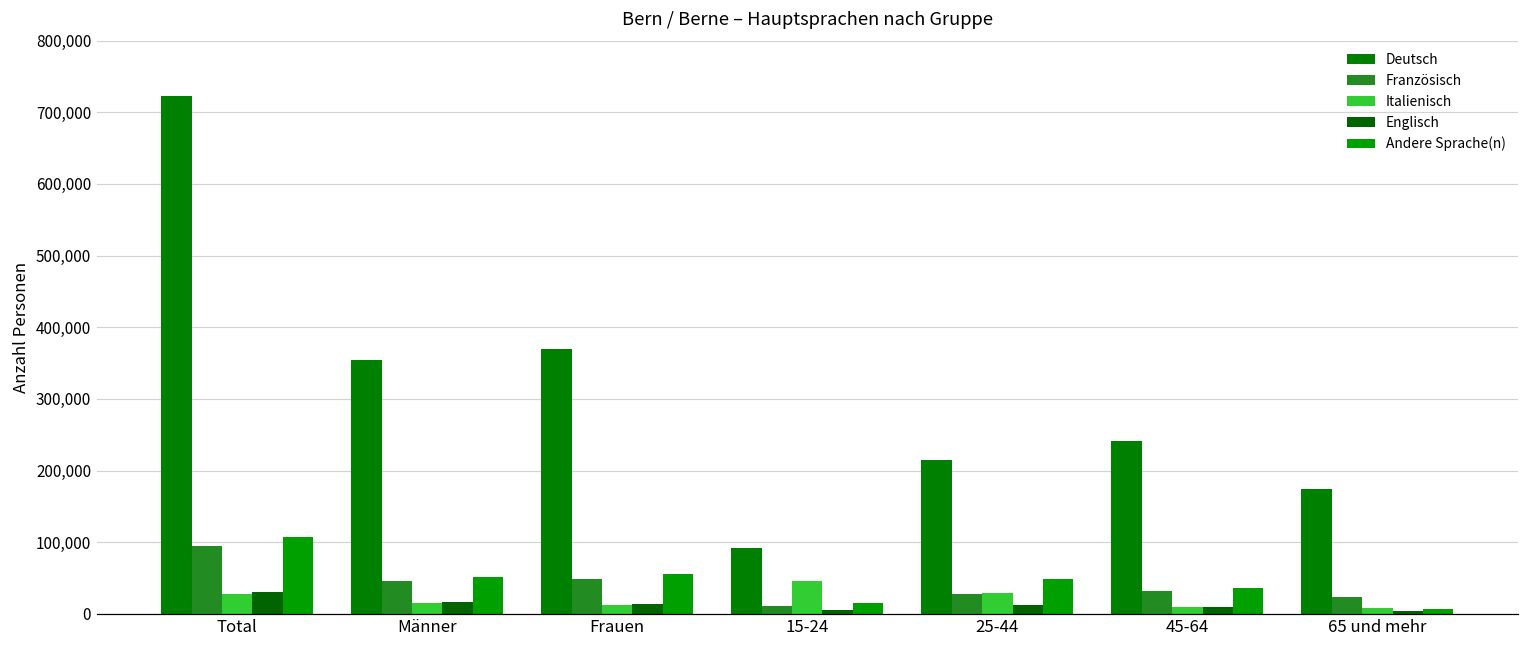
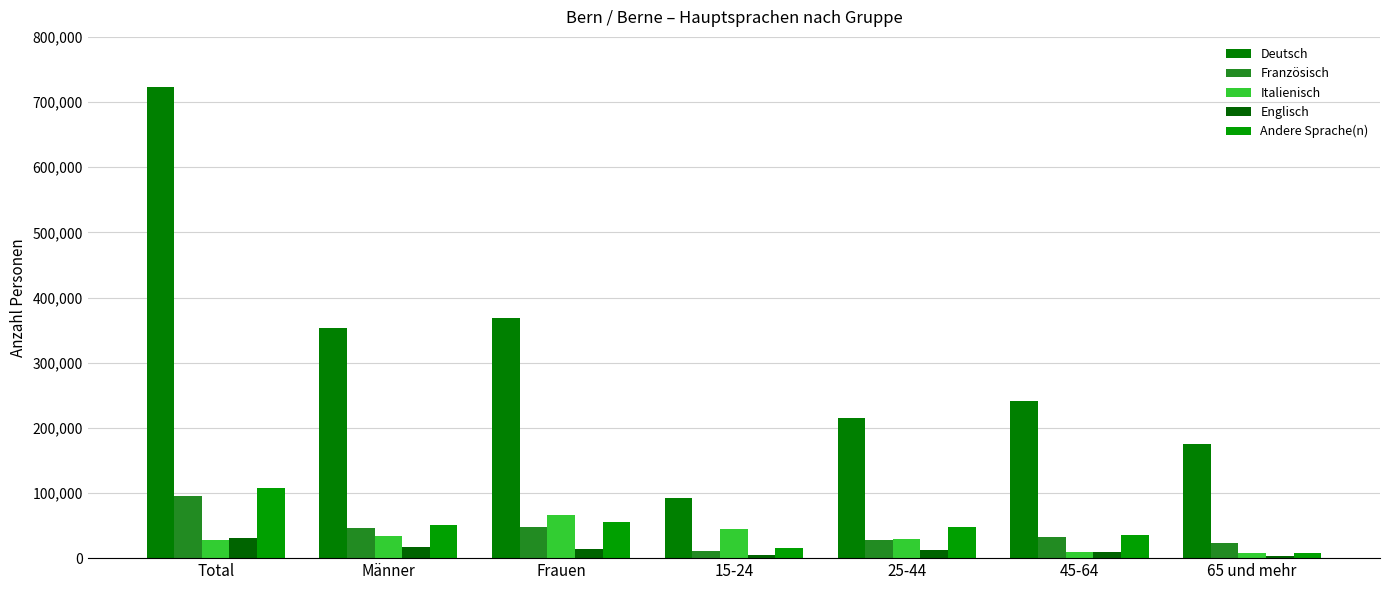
  {
    "Italienisch": {
      "Total": "30,000",
-     "Männer": "20,000",
-     "Frauen": "10,000",
+     "Männer": "30,000",
+     "Frauen": "70,000",
      "15-24": "50,000",
      "25-44": "30,000",
      "45-64": "10,000",
      "65 und mehr": "10,000"
    }
  }
